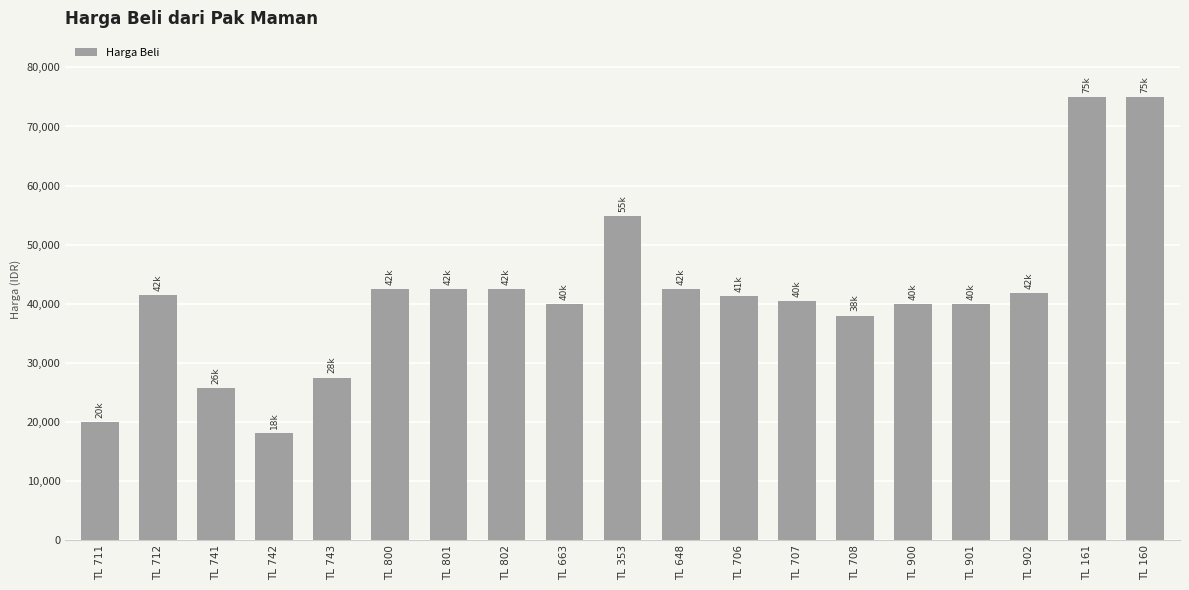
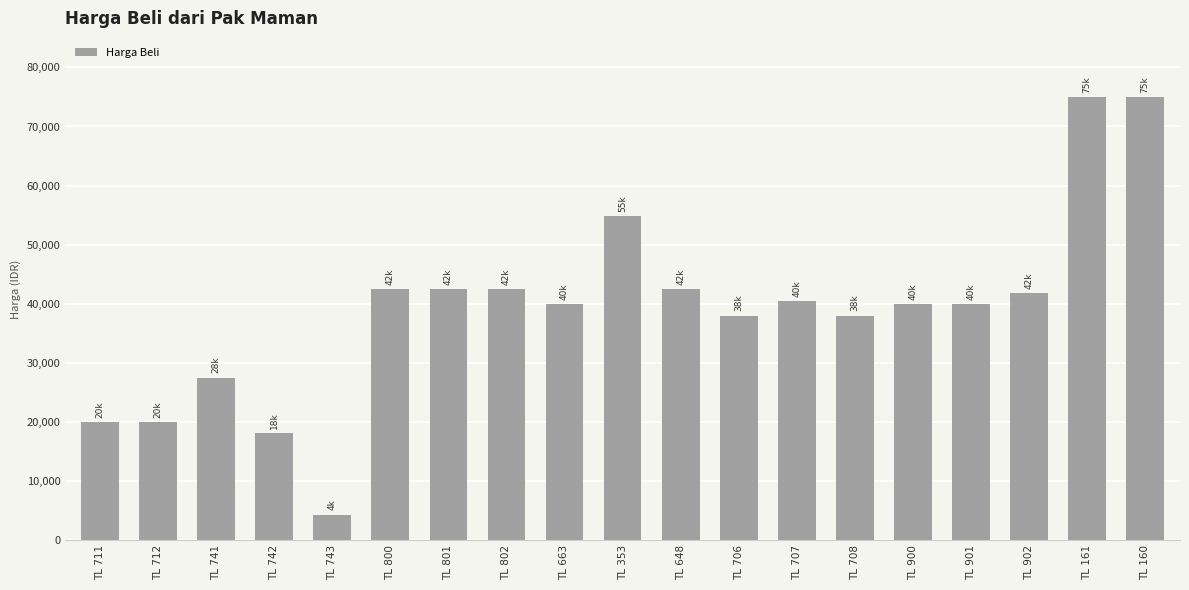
  {
    "TL 711": "20k",
-   "TL 712": "42k",
-   "TL 741": "26k",
+   "TL 712": "20k",
+   "TL 741": "28k",
    "TL 742": "18k",
-   "TL 743": "28k",
+   "TL 743": "4k",
    "TL 800": "42k",
    "TL 801": "42k",
    "TL 802": "42k",
    "TL 663": "40k",
    "TL 353": "55k",
    "TL 648": "42k",
-   "TL 706": "41k",
+   "TL 706": "38k",
    "TL 707": "40k",
    "TL 708": "38k",
    "TL 900": "40k",
    "TL 901": "40k",
    "TL 902": "42k",
    "TL 161": "75k",
    "TL 160": "75k"
  }
